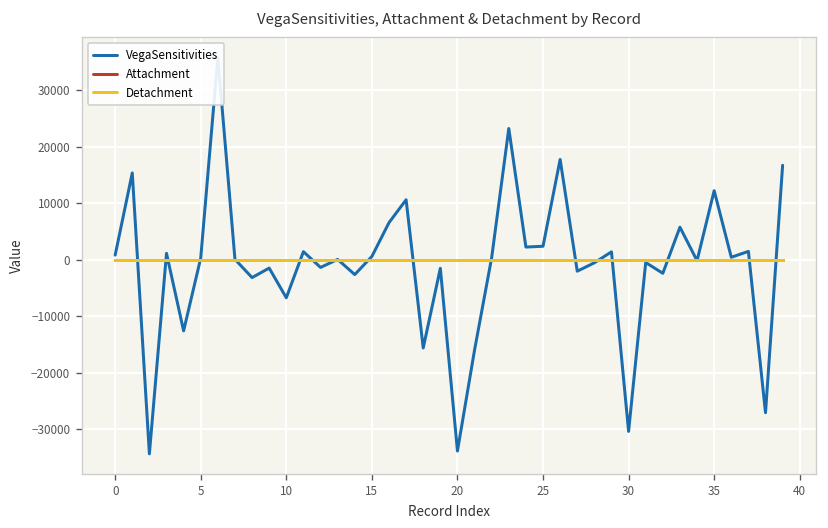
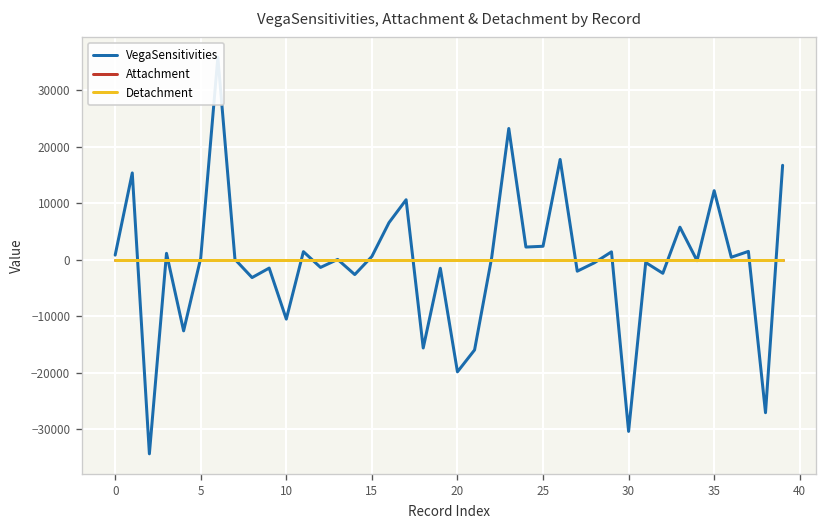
  {
    "VegaSensitivities": {
      "0": 1000,
-     "10": -7000,
+     "10": -10000,
      "15": 1000,
-     "20": -34000,
+     "20": -20000,
      "25": 2000,
      "30": -30000,
      "35": 12000
    },
    "Detachment": {
      "0": 0,
      "10": 0,
      "15": 0,
      "20": 0,
      "25": 0,
      "30": 0,
      "35": 0
    }
  }
